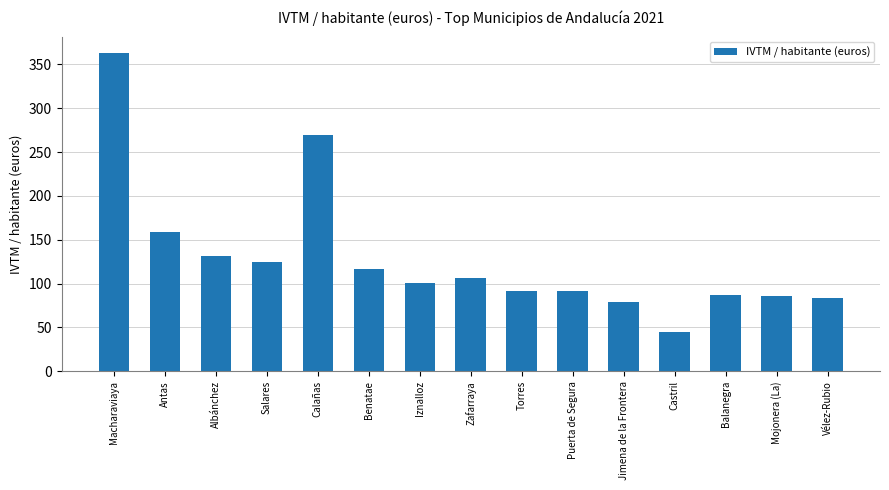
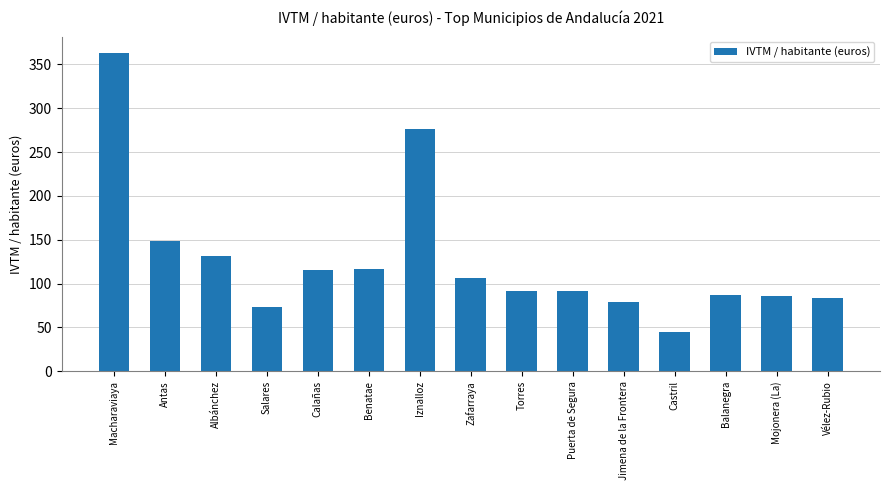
  {
    "Macharaviaya": 360,
-   "Antas": 160,
+   "Antas": 150,
    "Albánchez": 130,
-   "Salares": 120,
-   "Calañas": 270,
+   "Salares": 70,
+   "Calañas": 120,
    "Benatae": 120,
-   "Iznalloz": 100,
+   "Iznalloz": 280,
    "Zafarraya": 110,
    "Torres": 90,
    "Puerta de Segura": 90,
    "Jimena de la Frontera": 80,
    "Castril": 50,
    "Balanegra": 90,
    "Mojonera (La)": 90,
    "Vélez-Rubio": 80
  }
